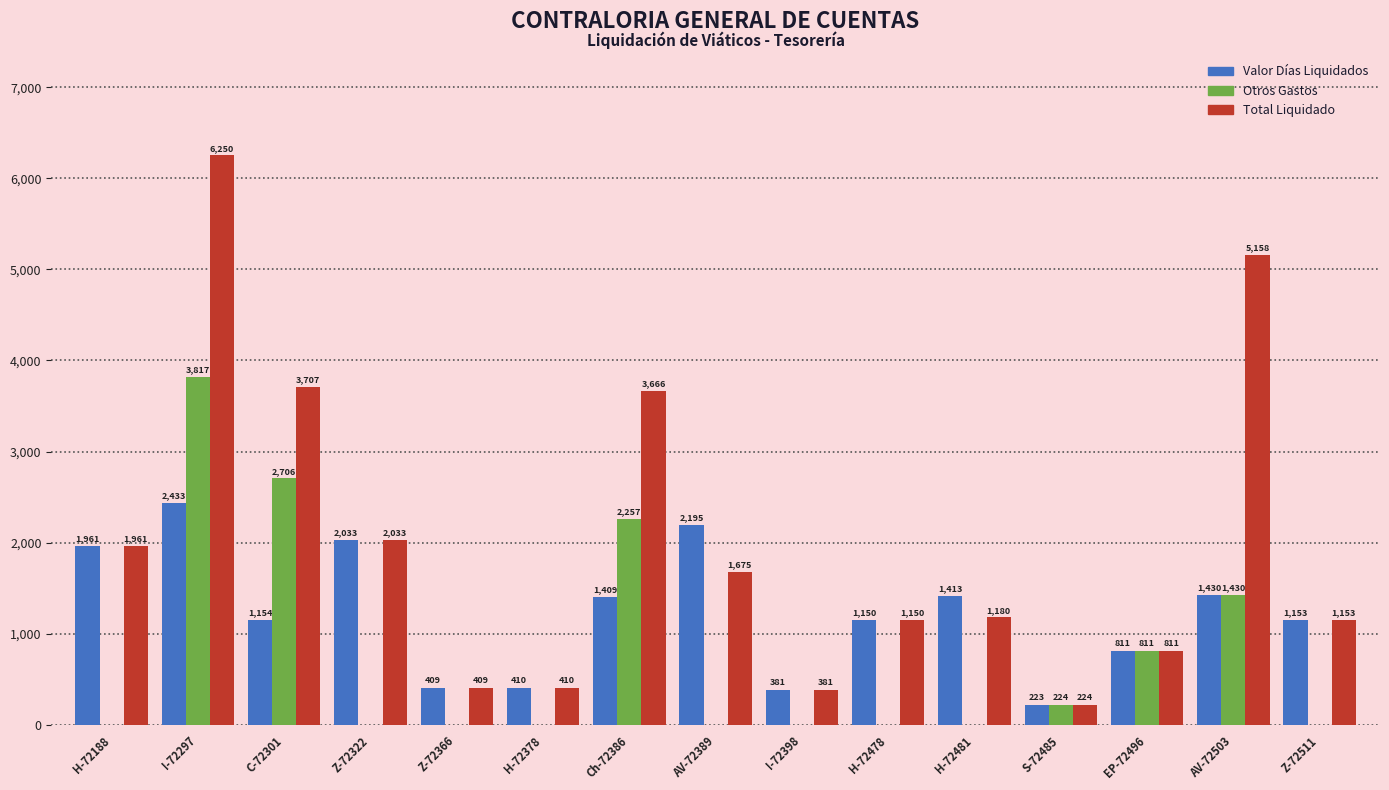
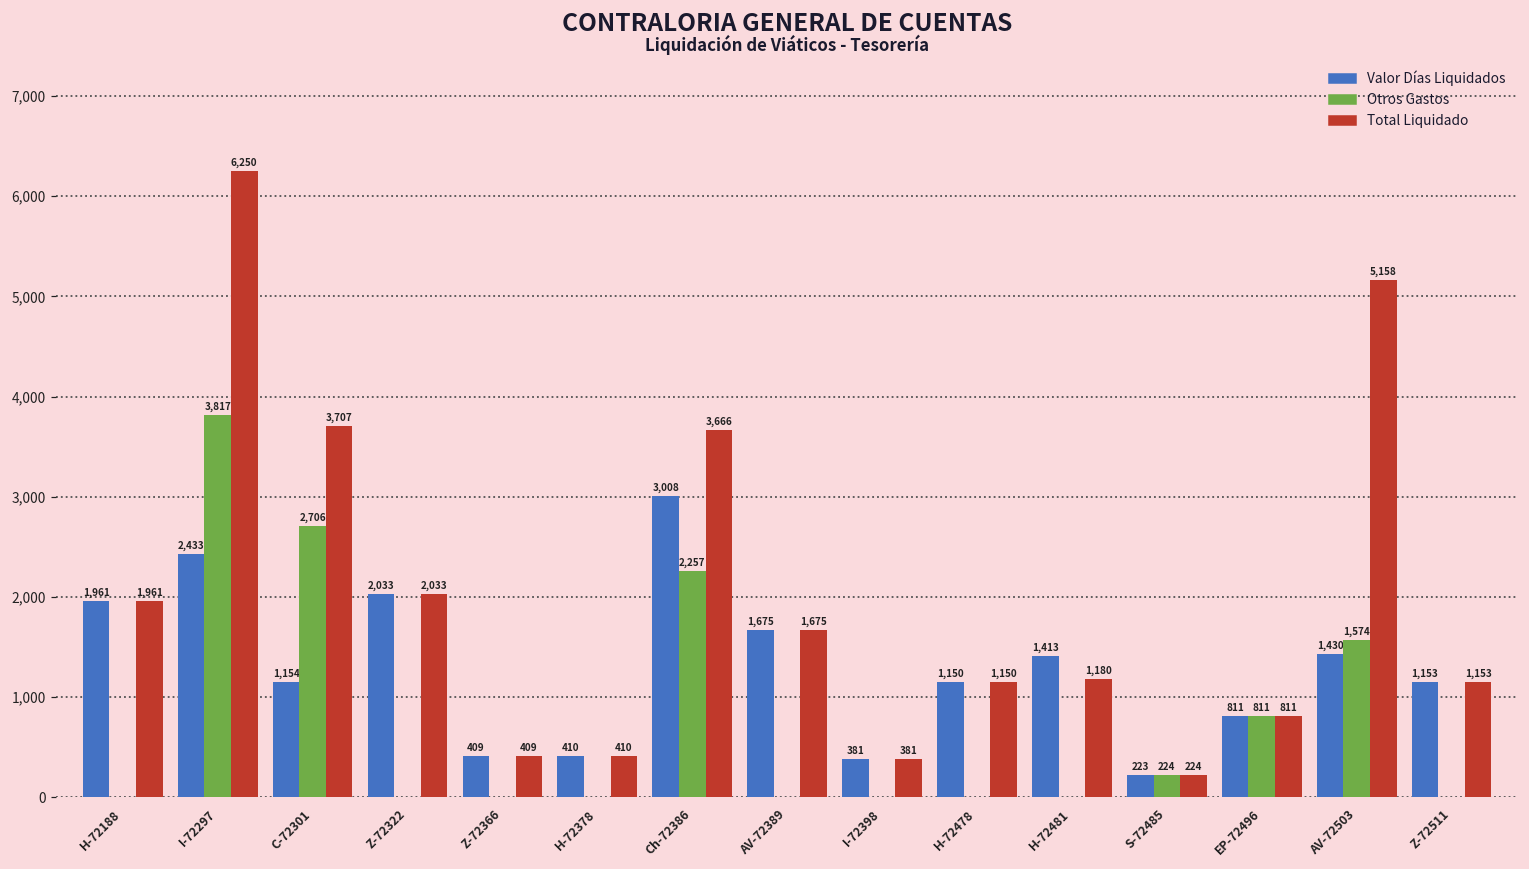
  {
    "Valor Días Liquidados": {
      "H-72188": "1,961",
      "I-72297": "2,433",
      "C-72301": "1,154",
      "Z-72322": "2,033",
      "Z-72366": "409",
      "H-72378": "410",
-     "Ch-72386": "1,409",
-     "AV-72389": "2,195",
+     "Ch-72386": "3,008",
+     "AV-72389": "1,675",
      "I-72398": "381",
      "H-72478": "1,150",
      "H-72481": "1,413",
      "S-72485": "223",
      "EP-72496": "811",
      "AV-72503": "1,430",
      "Z-72511": "1,153"
    },
    "Otros Gastos": {
      "I-72297": "3,817",
      "C-72301": "2,706",
      "Ch-72386": "2,257",
      "S-72485": "224",
      "EP-72496": "811",
-     "AV-72503": "1,430"
+     "AV-72503": "1,574"
    },
    "Total Liquidado": {
      "H-72188": "1,961",
      "I-72297": "6,250",
      "C-72301": "3,707",
      "Z-72322": "2,033",
      "Z-72366": "409",
      "H-72378": "410",
      "Ch-72386": "3,666",
      "AV-72389": "1,675",
      "I-72398": "381",
      "H-72478": "1,150",
      "H-72481": "1,180",
      "S-72485": "224",
      "EP-72496": "811",
      "AV-72503": "5,158",
      "Z-72511": "1,153"
    }
  }
